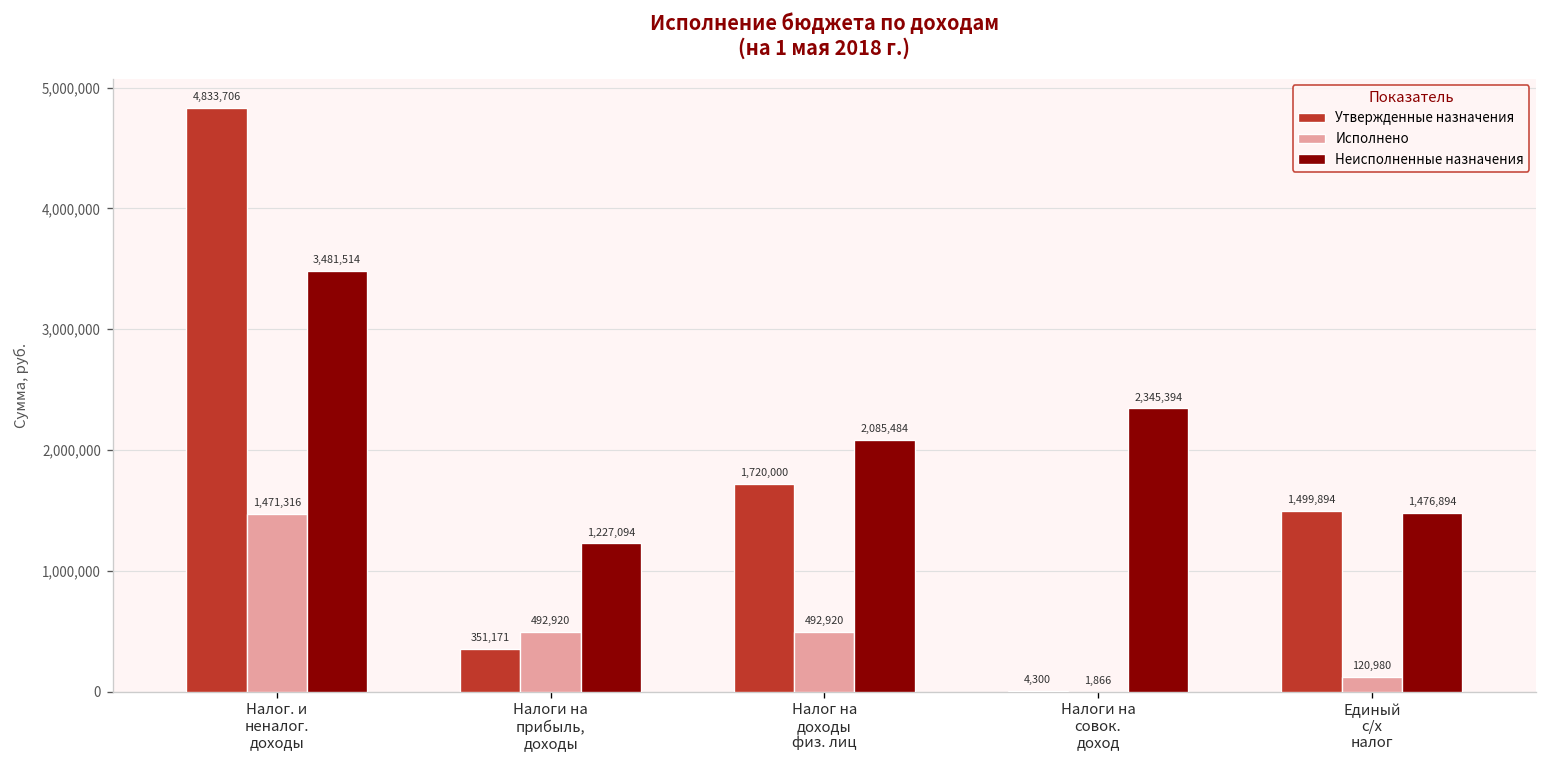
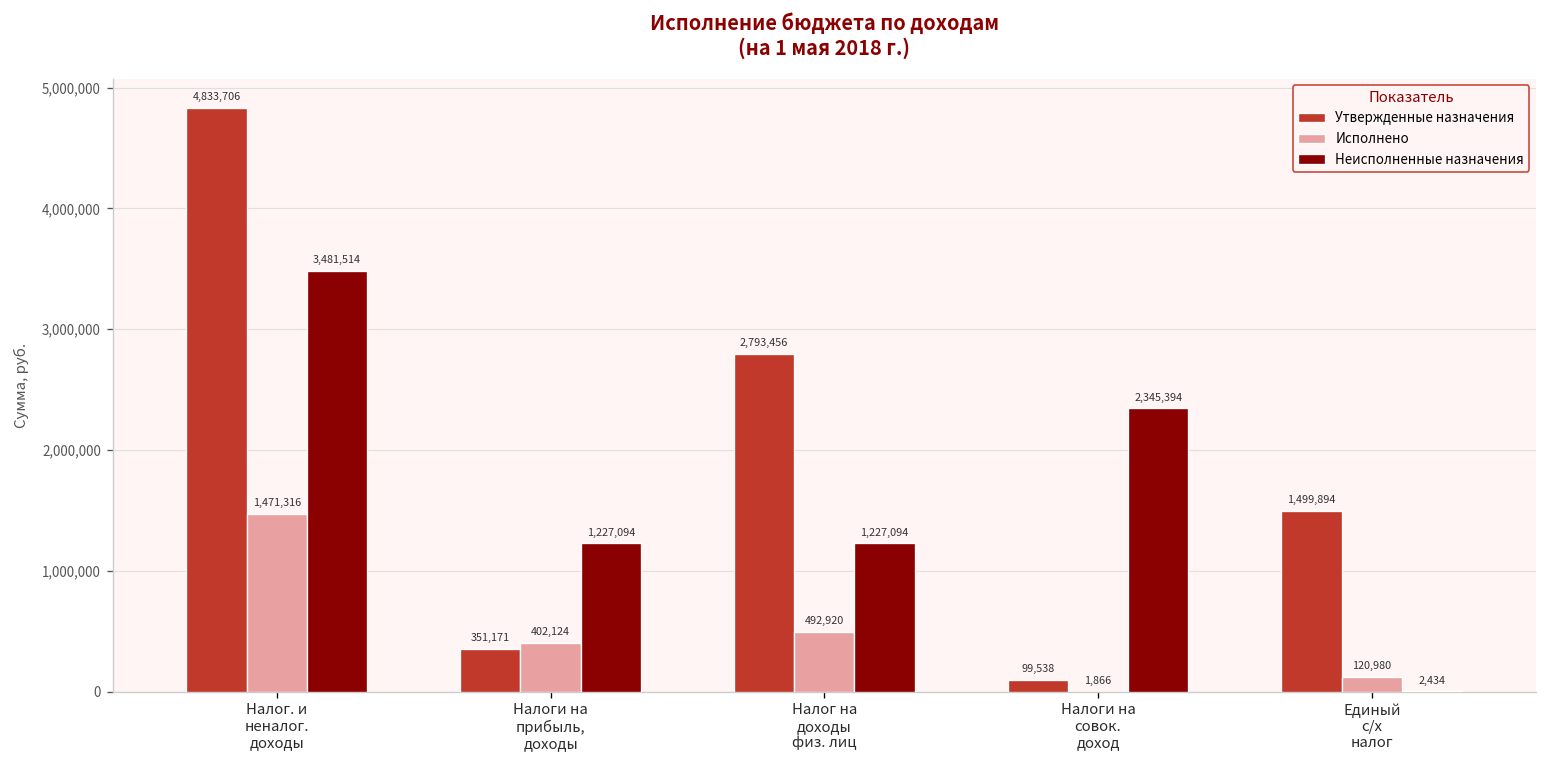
  {
    "Утвержденные назначения": {
      "Налог. и неналог. доходы": "4,833,706",
      "Налоги на прибыль, доходы": "351,171",
-     "Налог на доходы физ. лиц": "1,720,000",
-     "Налоги на совок. доход": "4,300",
+     "Налог на доходы физ. лиц": "2,793,456",
+     "Налоги на совок. доход": "99,538",
      "Единый с/х налог": "1,499,894"
    },
    "Исполнено": {
      "Налог. и неналог. доходы": "1,471,316",
-     "Налоги на прибыль, доходы": "492,920",
+     "Налоги на прибыль, доходы": "402,124",
      "Налог на доходы физ. лиц": "492,920",
      "Налоги на совок. доход": "1,866",
      "Единый с/х налог": "120,980"
    },
    "Неисполненные назначения": {
      "Налог. и неналог. доходы": "3,481,514",
      "Налоги на прибыль, доходы": "1,227,094",
-     "Налог на доходы физ. лиц": "2,085,484",
+     "Налог на доходы физ. лиц": "1,227,094",
      "Налоги на совок. доход": "2,345,394",
-     "Единый с/х налог": "1,476,894"
+     "Единый с/х налог": "2,434"
    }
  }
